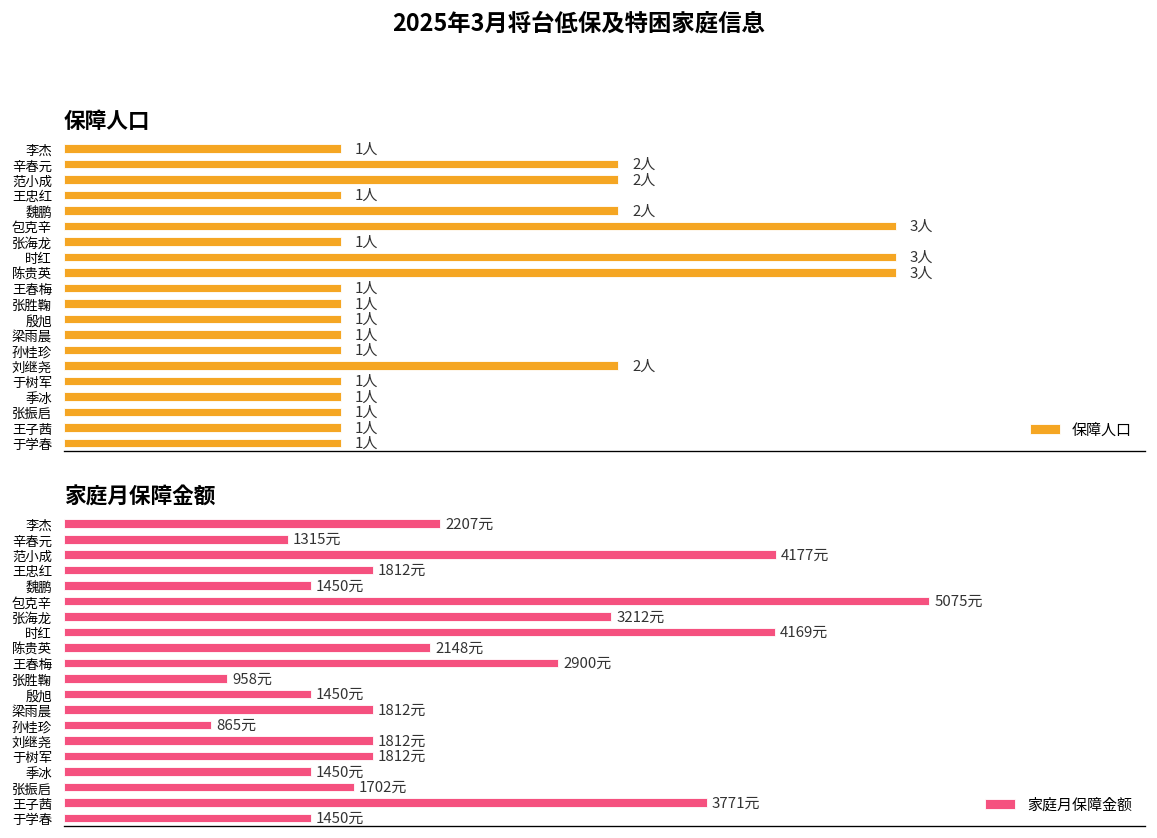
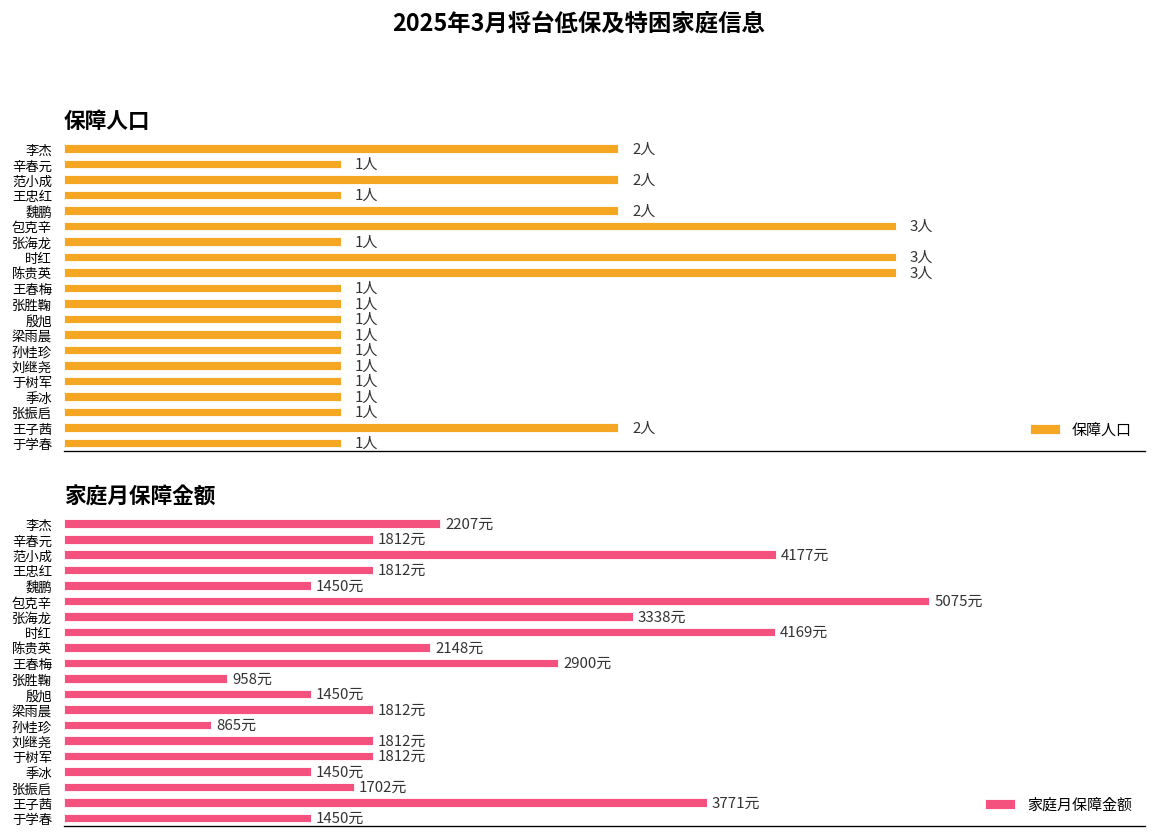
  {
    "保障人口": {
-     "李杰": "1人",
-     "辛春元": "2人",
+     "李杰": "2人",
+     "辛春元": "1人",
      "范小成": "2人",
      "王忠红": "1人",
      "魏鹏": "2人",
      "包克辛": "3人",
      "张海龙": "1人",
      "时红": "3人",
      "陈贵英": "3人",
      "王春梅": "1人",
      "张胜鞠": "1人",
      "殷旭": "1人",
      "梁雨晨": "1人",
      "孙桂珍": "1人",
-     "刘继尧": "2人",
+     "刘继尧": "1人",
      "于树军": "1人",
      "季冰": "1人",
      "张振启": "1人",
-     "王子茜": "1人",
+     "王子茜": "2人",
      "于学春": "1人"
    },
    "家庭月保障金额": {
      "李杰": "2207元",
-     "辛春元": "1315元",
+     "辛春元": "1812元",
      "范小成": "4177元",
      "王忠红": "1812元",
      "魏鹏": "1450元",
      "包克辛": "5075元",
-     "张海龙": "3212元",
+     "张海龙": "3338元",
      "时红": "4169元",
      "陈贵英": "2148元",
      "王春梅": "2900元",
      "张胜鞠": "958元",
      "殷旭": "1450元",
      "梁雨晨": "1812元",
      "孙桂珍": "865元",
      "刘继尧": "1812元",
      "于树军": "1812元",
      "季冰": "1450元",
      "张振启": "1702元",
      "王子茜": "3771元",
      "于学春": "1450元"
    }
  }
